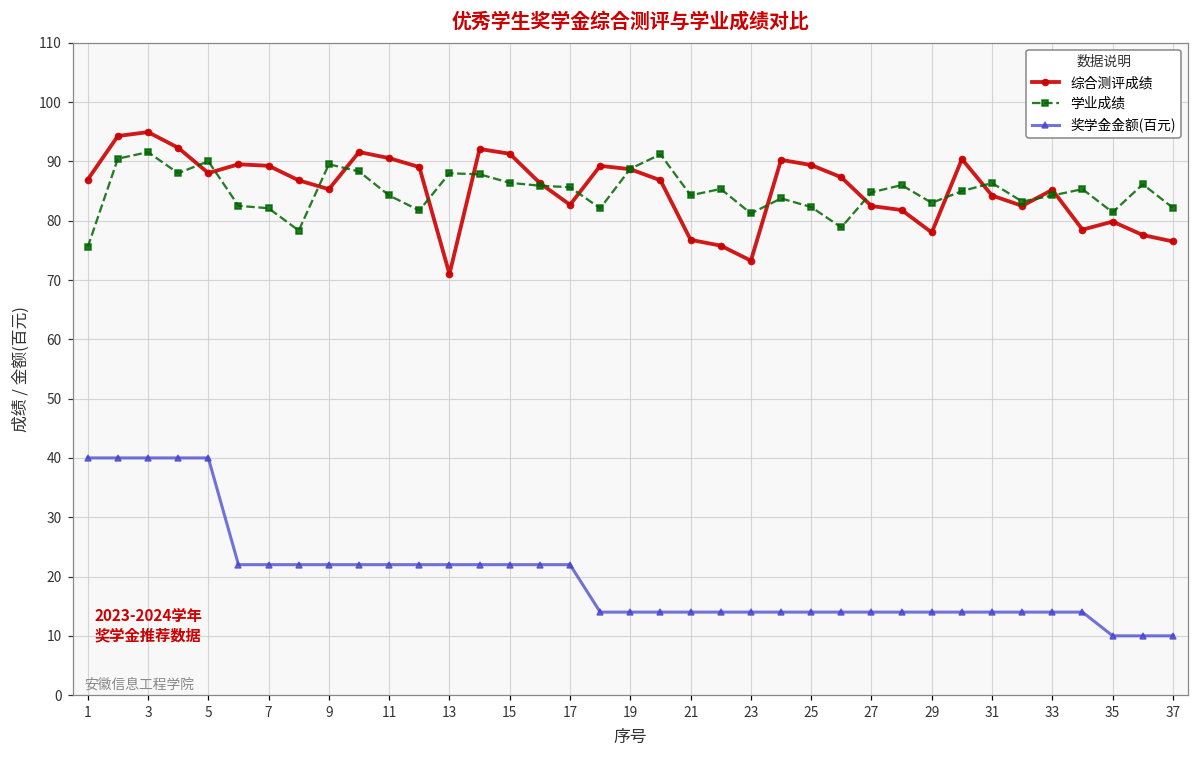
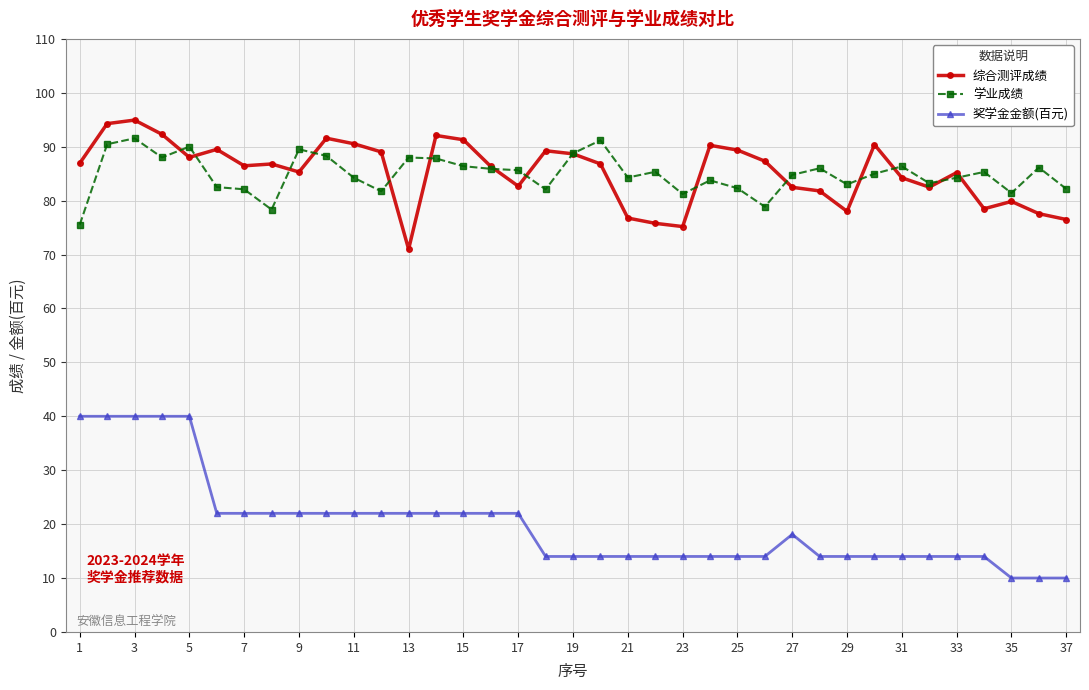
  {
    "综合测评成绩": {
      "1": 87,
      "3": 95,
      "5": 88,
-     "7": 89,
+     "7": 86,
      "9": 85,
      "11": 91,
      "13": 71,
      "15": 91,
      "17": 83,
      "21": 77,
-     "23": 73,
+     "23": 75,
      "25": 89,
      "27": 82,
      "29": 78,
      "31": 84,
      "33": 85,
      "35": 80,
      "37": 77
    },
    "学业成绩": {
      "1": 76,
      "3": 92,
      "5": 90,
      "7": 82,
      "9": 90,
      "11": 84,
      "13": 88,
      "15": 86,
      "17": 86,
      "21": 84,
      "23": 81,
      "25": 82,
      "27": 85,
      "29": 83,
      "31": 86,
      "33": 84,
      "35": 81,
      "37": 82
    },
    "奖学金金额(百元)": {
      "1": 40,
      "3": 40,
      "5": 40,
      "7": 22,
      "9": 22,
      "11": 22,
      "13": 22,
      "15": 22,
      "17": 22,
      "19": 14,
      "21": 14,
      "23": 14,
      "25": 14,
-     "27": 14,
+     "27": 18,
      "29": 14,
      "31": 14,
      "33": 14,
      "35": 10,
      "37": 10
    }
  }
